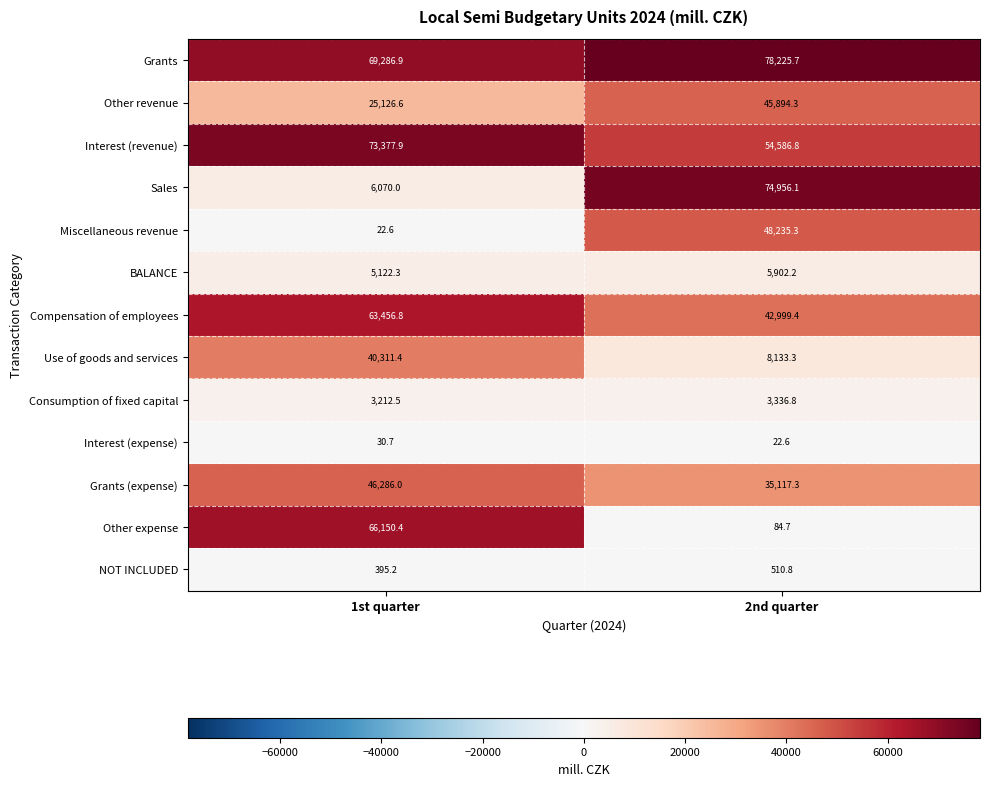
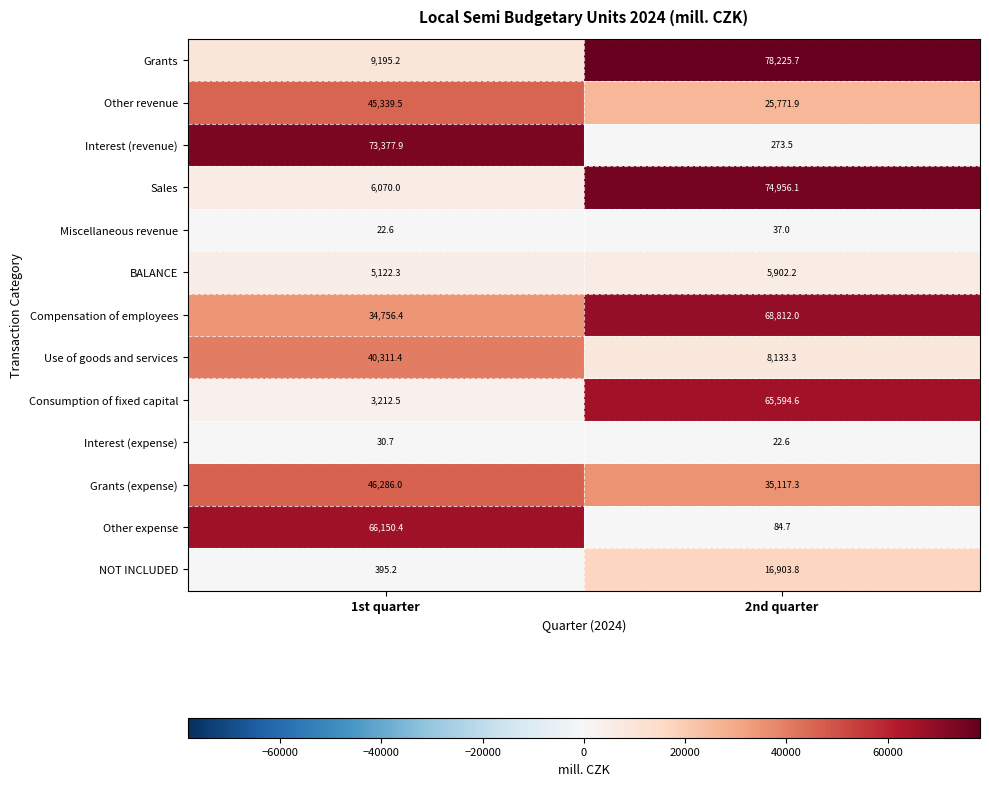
  {
    "Grants": {
-     "1st quarter": "69,286.9",
+     "1st quarter": "9,195.2",
      "2nd quarter": "78,225.7"
    },
    "Other revenue": {
-     "1st quarter": "25,126.6",
-     "2nd quarter": "45,894.3"
+     "1st quarter": "45,339.5",
+     "2nd quarter": "25,771.9"
    },
    "Interest (revenue)": {
      "1st quarter": "73,377.9",
-     "2nd quarter": "54,586.8"
+     "2nd quarter": "273.5"
    },
    "Sales": {
      "1st quarter": "6,070.0",
      "2nd quarter": "74,956.1"
    },
    "Miscellaneous revenue": {
      "1st quarter": "22.6",
-     "2nd quarter": "48,235.3"
+     "2nd quarter": "37.0"
    },
    "BALANCE": {
      "1st quarter": "5,122.3",
      "2nd quarter": "5,902.2"
    },
    "Compensation of employees": {
-     "1st quarter": "63,456.8",
-     "2nd quarter": "42,999.4"
+     "1st quarter": "34,756.4",
+     "2nd quarter": "68,812.0"
    },
    "Use of goods and services": {
      "1st quarter": "40,311.4",
      "2nd quarter": "8,133.3"
    },
    "Consumption of fixed capital": {
      "1st quarter": "3,212.5",
-     "2nd quarter": "3,336.8"
+     "2nd quarter": "65,594.6"
    },
    "Interest (expense)": {
      "1st quarter": "30.7",
      "2nd quarter": "22.6"
    },
    "Grants (expense)": {
      "1st quarter": "46,286.0",
      "2nd quarter": "35,117.3"
    },
    "Other expense": {
      "1st quarter": "66,150.4",
      "2nd quarter": "84.7"
    },
    "NOT INCLUDED": {
      "1st quarter": "395.2",
-     "2nd quarter": "510.8"
+     "2nd quarter": "16,903.8"
    }
  }
